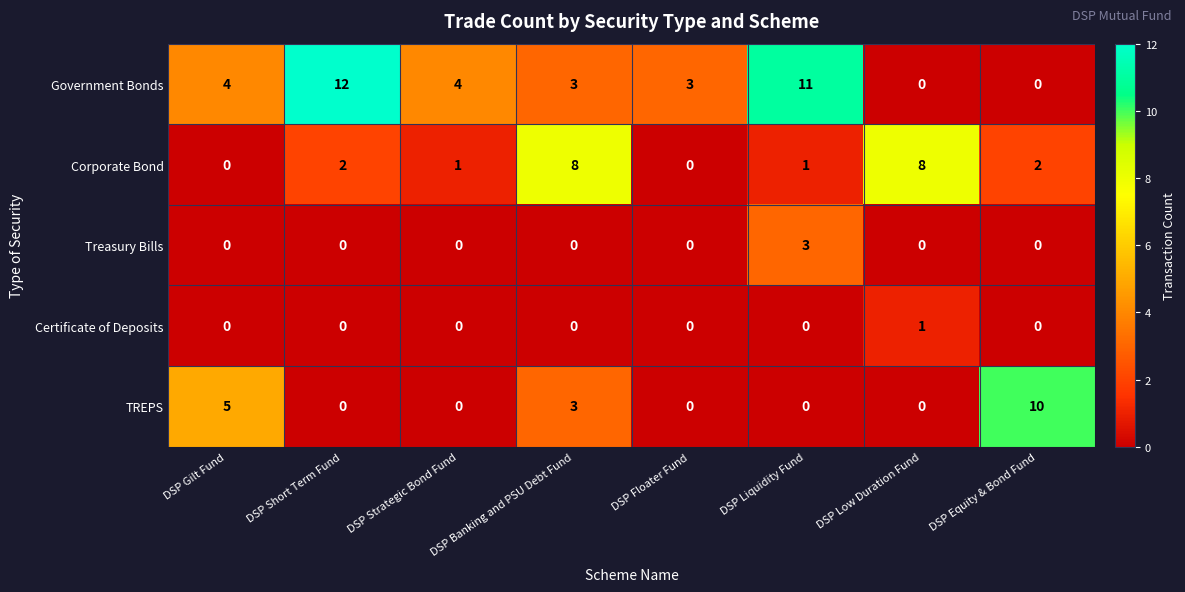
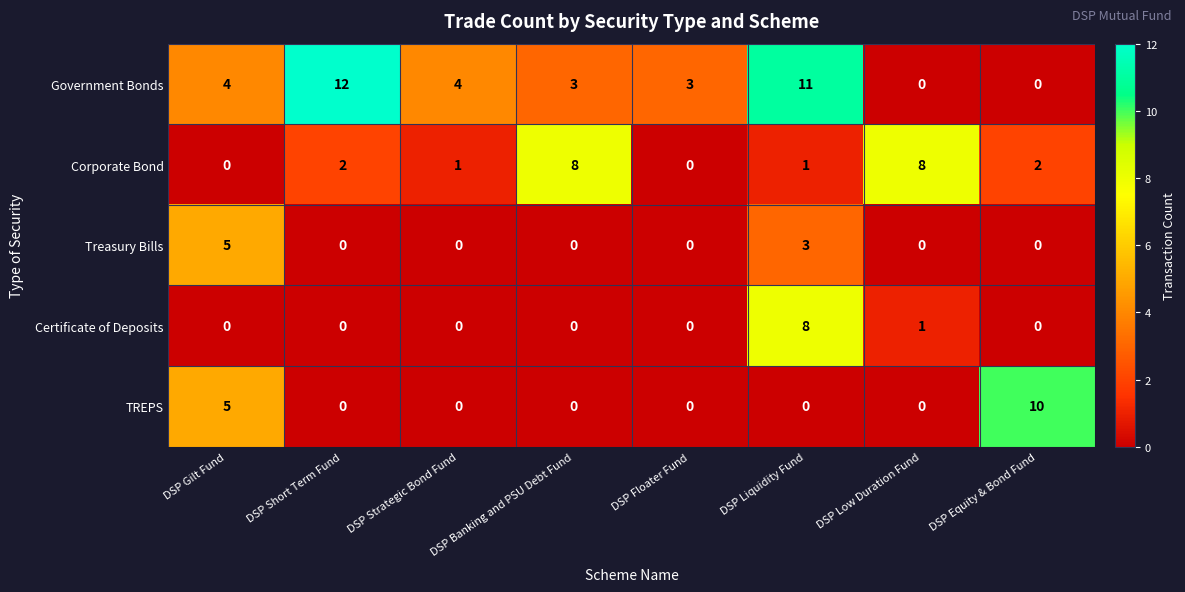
  {
    "Government Bonds": {
      "DSP Gilt Fund": 4,
      "DSP Short Term Fund": 12,
      "DSP Strategic Bond Fund": 4,
      "DSP Banking and PSU Debt Fund": 3,
      "DSP Floater Fund": 3,
      "DSP Liquidity Fund": 11,
      "DSP Low Duration Fund": 0,
      "DSP Equity & Bond Fund": 0
    },
    "Corporate Bond": {
      "DSP Gilt Fund": 0,
      "DSP Short Term Fund": 2,
      "DSP Strategic Bond Fund": 1,
      "DSP Banking and PSU Debt Fund": 8,
      "DSP Floater Fund": 0,
      "DSP Liquidity Fund": 1,
      "DSP Low Duration Fund": 8,
      "DSP Equity & Bond Fund": 2
    },
    "Treasury Bills": {
-     "DSP Gilt Fund": 0,
+     "DSP Gilt Fund": 5,
      "DSP Short Term Fund": 0,
      "DSP Strategic Bond Fund": 0,
      "DSP Banking and PSU Debt Fund": 0,
      "DSP Floater Fund": 0,
      "DSP Liquidity Fund": 3,
      "DSP Low Duration Fund": 0,
      "DSP Equity & Bond Fund": 0
    },
    "Certificate of Deposits": {
      "DSP Gilt Fund": 0,
      "DSP Short Term Fund": 0,
      "DSP Strategic Bond Fund": 0,
      "DSP Banking and PSU Debt Fund": 0,
      "DSP Floater Fund": 0,
-     "DSP Liquidity Fund": 0,
+     "DSP Liquidity Fund": 8,
      "DSP Low Duration Fund": 1,
      "DSP Equity & Bond Fund": 0
    },
    "TREPS": {
      "DSP Gilt Fund": 5,
      "DSP Short Term Fund": 0,
      "DSP Strategic Bond Fund": 0,
-     "DSP Banking and PSU Debt Fund": 3,
+     "DSP Banking and PSU Debt Fund": 0,
      "DSP Floater Fund": 0,
      "DSP Liquidity Fund": 0,
      "DSP Low Duration Fund": 0,
      "DSP Equity & Bond Fund": 10
    }
  }
